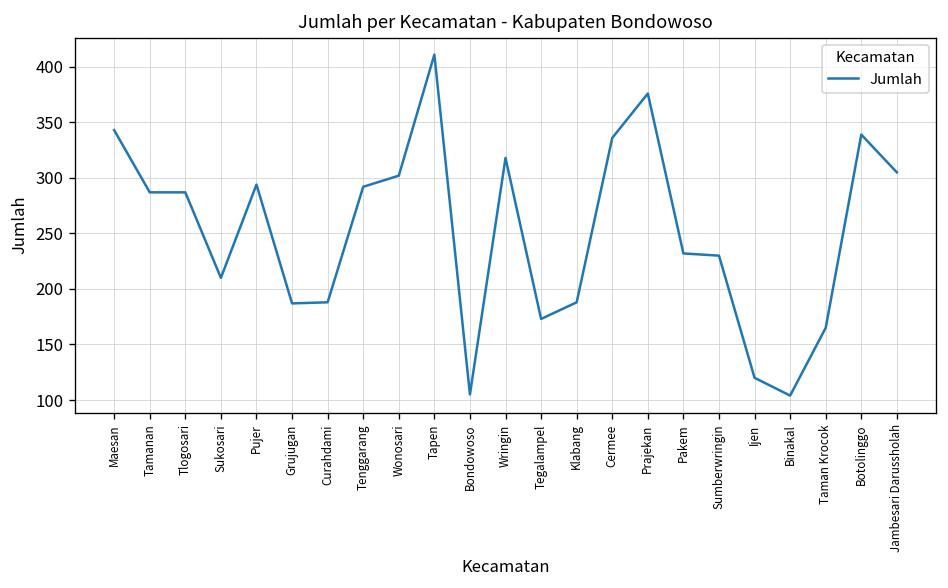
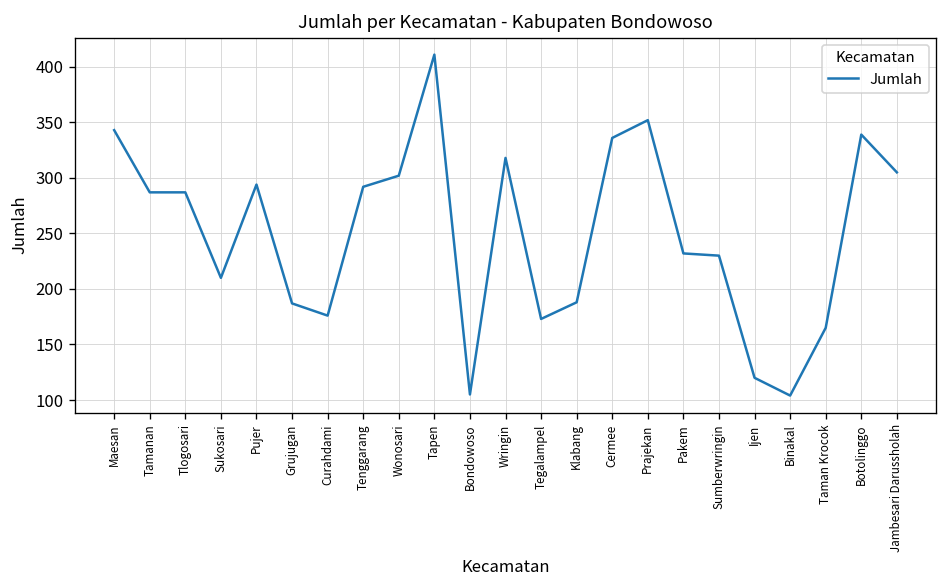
  {
    "Maesan": 340,
    "Tamanan": 290,
    "Tlogosari": 290,
    "Sukosari": 210,
    "Pujer": 290,
    "Grujugan": 190,
-   "Curahdami": 190,
+   "Curahdami": 180,
    "Tenggarang": 290,
    "Wonosari": 300,
    "Tapen": 410,
    "Bondowoso": 110,
    "Wringin": 320,
    "Tegalampel": 170,
    "Klabang": 190,
    "Cermee": 340,
-   "Prajekan": 380,
+   "Prajekan": 350,
    "Pakem": 230,
    "Sumberwringin": 230,
    "Ijen": 120,
    "Binakal": 100,
    "Taman Krocok": 170,
    "Botolinggo": 340,
    "Jambesari Darussholah": 310
  }
